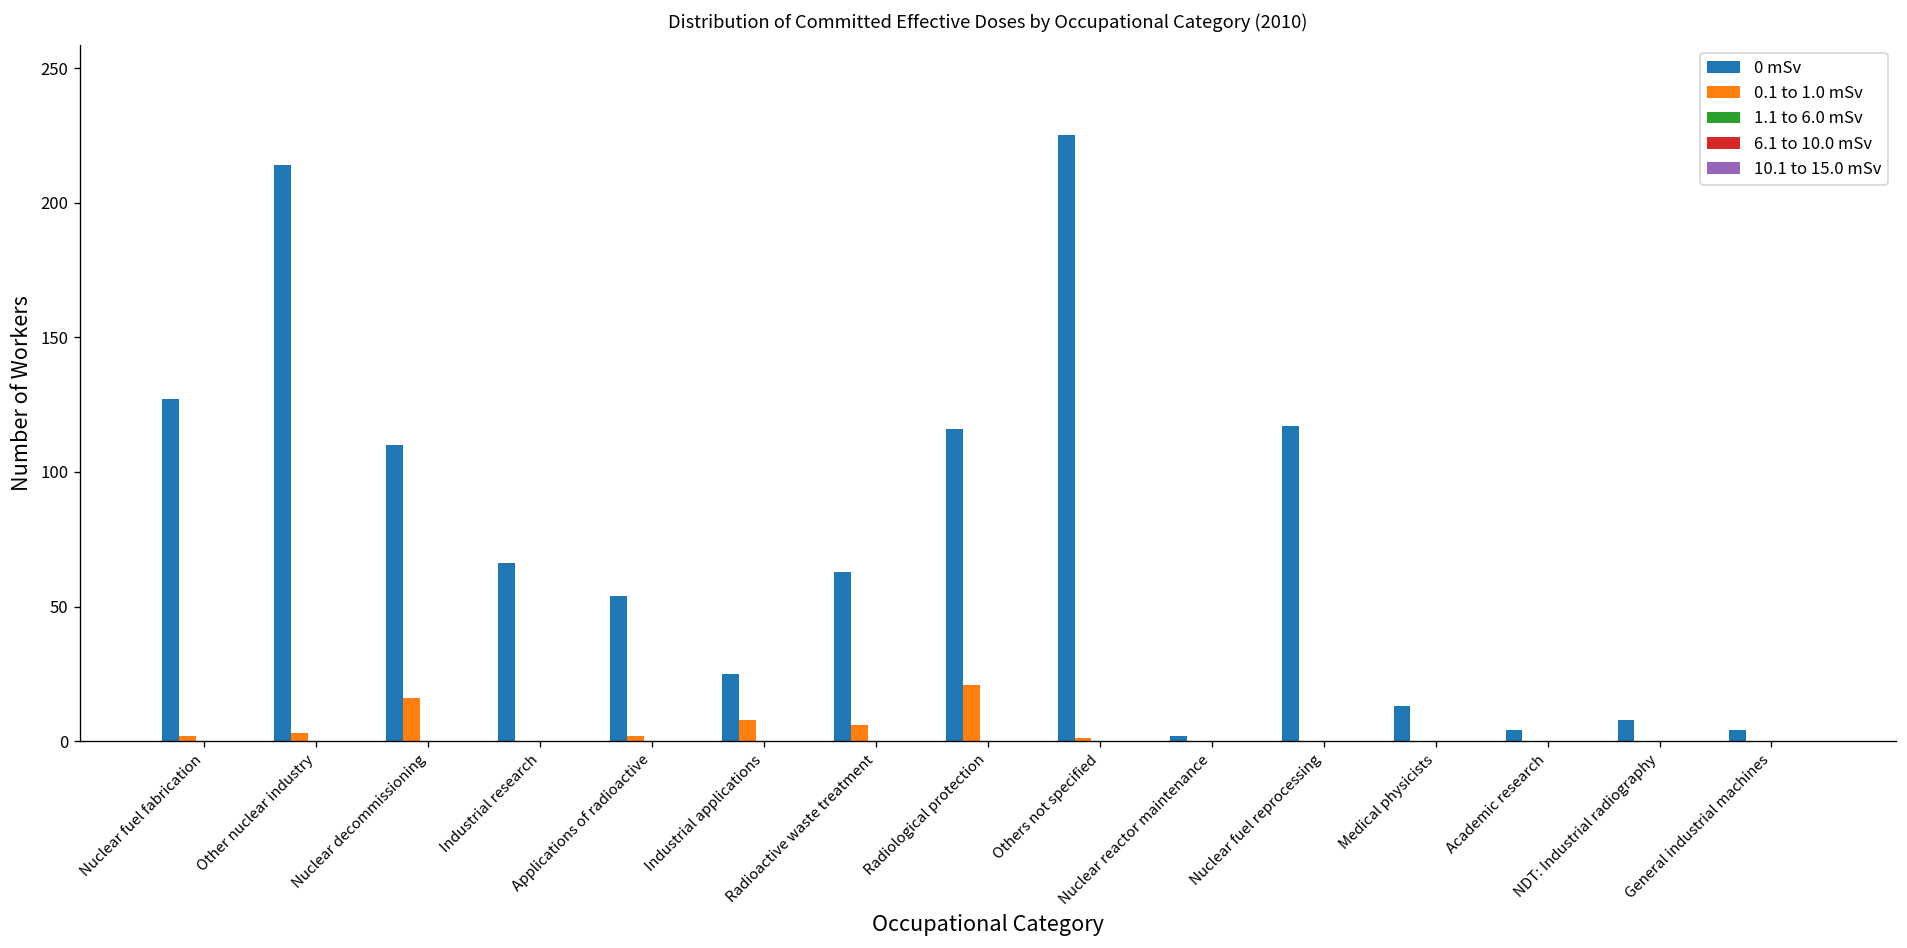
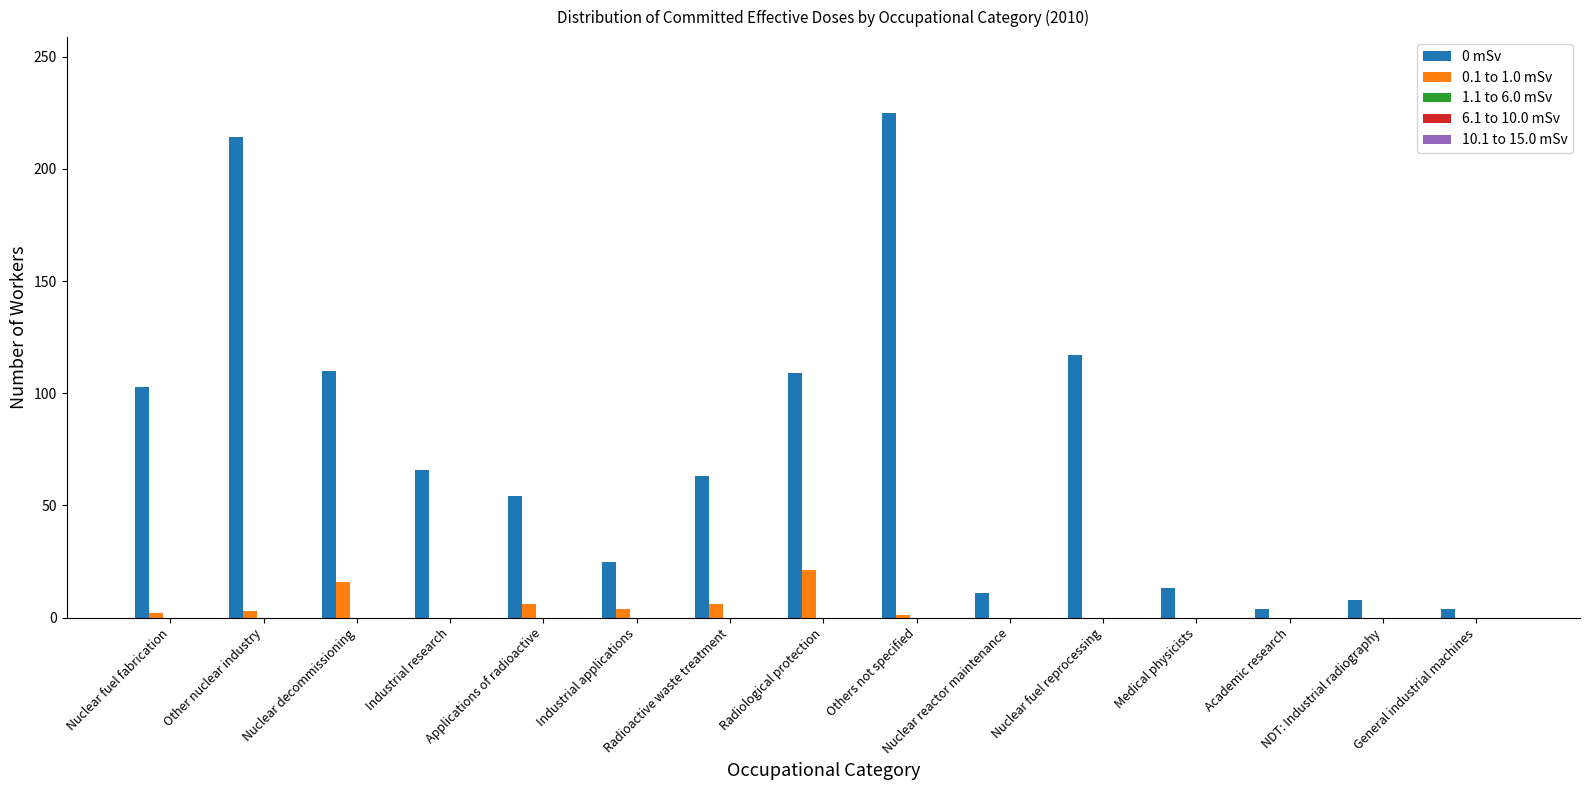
  {
    "0 mSv": {
-     "Nuclear fuel fabrication": 127,
+     "Nuclear fuel fabrication": 103,
      "Other nuclear industry": 214,
      "Nuclear decommissioning": 110,
      "Industrial research": 66,
      "Applications of radioactive": 54,
      "Industrial applications": 25,
      "Radioactive waste treatment": 63,
-     "Radiological protection": 116,
+     "Radiological protection": 109,
      "Others not specified": 225,
-     "Nuclear reactor maintenance": 2,
+     "Nuclear reactor maintenance": 11,
      "Nuclear fuel reprocessing": 117,
      "Medical physicists": 13,
      "Academic research": 4,
      "NDT: Industrial radiography": 8,
      "General industrial machines": 4
    },
    "0.1 to 1.0 mSv": {
      "Nuclear fuel fabrication": 2,
      "Other nuclear industry": 3,
      "Nuclear decommissioning": 16,
      "Industrial research": 0,
-     "Applications of radioactive": 2,
-     "Industrial applications": 8,
+     "Applications of radioactive": 6,
+     "Industrial applications": 4,
      "Radioactive waste treatment": 6,
      "Radiological protection": 21,
      "Nuclear reactor maintenance": 0,
      "Nuclear fuel reprocessing": 0,
      "Medical physicists": 0,
      "Academic research": 0,
      "NDT: Industrial radiography": 0,
      "General industrial machines": 0
    },
    "1.1 to 6.0 mSv": {
      "Nuclear fuel fabrication": 0,
      "Other nuclear industry": 0,
      "Nuclear decommissioning": 0,
      "Industrial research": 0,
      "Applications of radioactive": 0,
      "Industrial applications": 0,
      "Radioactive waste treatment": 0,
      "Radiological protection": 0,
      "Others not specified": 0,
      "Nuclear reactor maintenance": 0,
      "Nuclear fuel reprocessing": 0,
      "Medical physicists": 0,
      "Academic research": 0,
      "NDT: Industrial radiography": 0,
      "General industrial machines": 0
    },
    "6.1 to 10.0 mSv": {
      "Nuclear fuel fabrication": 0,
      "Other nuclear industry": 0,
      "Nuclear decommissioning": 0,
      "Industrial research": 0,
      "Applications of radioactive": 0,
      "Industrial applications": 0,
      "Radioactive waste treatment": 0,
      "Radiological protection": 0,
      "Others not specified": 0,
      "Nuclear reactor maintenance": 0,
      "Nuclear fuel reprocessing": 0,
      "Medical physicists": 0,
      "Academic research": 0,
      "NDT: Industrial radiography": 0,
      "General industrial machines": 0
    },
    "10.1 to 15.0 mSv": {
      "Nuclear fuel fabrication": 0,
      "Other nuclear industry": 0,
      "Nuclear decommissioning": 0,
      "Industrial research": 0,
      "Applications of radioactive": 0,
      "Industrial applications": 0,
      "Radioactive waste treatment": 0,
      "Radiological protection": 0,
      "Others not specified": 0,
      "Nuclear reactor maintenance": 0,
      "Nuclear fuel reprocessing": 0,
      "Medical physicists": 0,
      "Academic research": 0,
      "NDT: Industrial radiography": 0,
      "General industrial machines": 0
    }
  }
